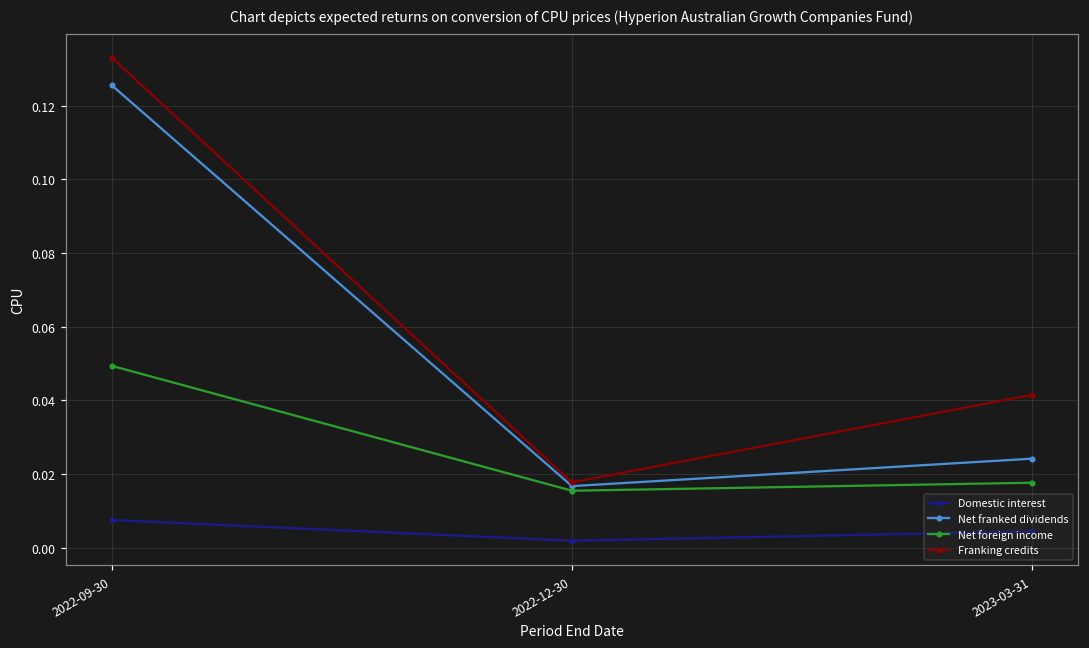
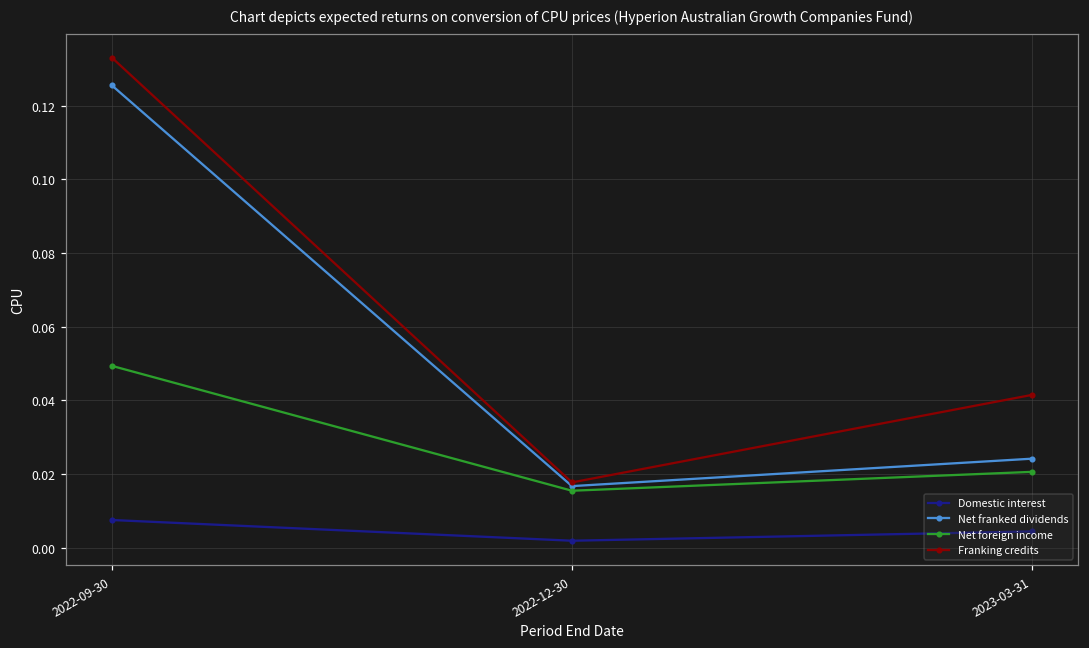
  {
    "Domestic interest": {
      "2022-09-30": 0.008,
      "2022-12-30": 0.002
    },
    "Net franked dividends": {
      "2022-09-30": 0.125,
      "2022-12-30": 0.017,
      "2023-03-31": 0.024
    },
    "Net foreign income": {
      "2022-09-30": 0.049,
      "2022-12-30": 0.015,
-     "2023-03-31": 0.018
+     "2023-03-31": 0.021
    },
    "Franking credits": {
      "2022-09-30": 0.133,
      "2022-12-30": 0.018,
      "2023-03-31": 0.041
    }
  }
